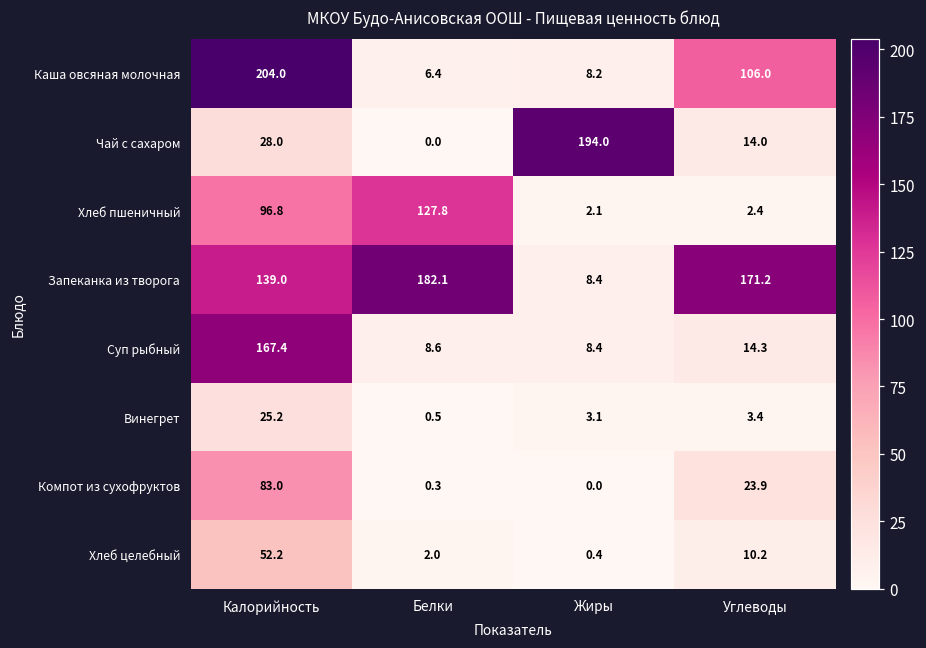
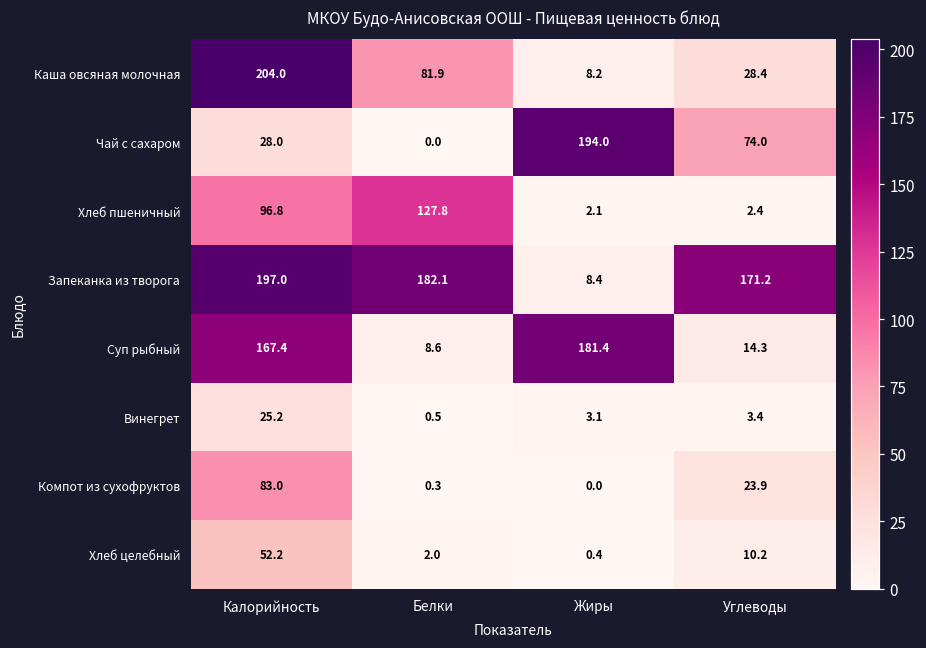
  {
    "Каша овсяная молочная": {
      "Калорийность": 204.0,
-     "Белки": 6.4,
+     "Белки": 81.9,
      "Жиры": 8.2,
-     "Углеводы": 106.0
+     "Углеводы": 28.4
    },
    "Чай с сахаром": {
      "Калорийность": 28.0,
      "Белки": 0.0,
      "Жиры": 194.0,
-     "Углеводы": 14.0
+     "Углеводы": 74.0
    },
    "Хлеб пшеничный": {
      "Калорийность": 96.8,
      "Белки": 127.8,
      "Жиры": 2.1,
      "Углеводы": 2.4
    },
    "Запеканка из творога": {
-     "Калорийность": 139.0,
+     "Калорийность": 197.0,
      "Белки": 182.1,
      "Жиры": 8.4,
      "Углеводы": 171.2
    },
    "Суп рыбный": {
      "Калорийность": 167.4,
      "Белки": 8.6,
-     "Жиры": 8.4,
+     "Жиры": 181.4,
      "Углеводы": 14.3
    },
    "Винегрет": {
      "Калорийность": 25.2,
      "Белки": 0.5,
      "Жиры": 3.1,
      "Углеводы": 3.4
    },
    "Компот из сухофруктов": {
      "Калорийность": 83.0,
      "Белки": 0.3,
      "Жиры": 0.0,
      "Углеводы": 23.9
    },
    "Хлеб целебный": {
      "Калорийность": 52.2,
      "Белки": 2.0,
      "Жиры": 0.4,
      "Углеводы": 10.2
    }
  }
